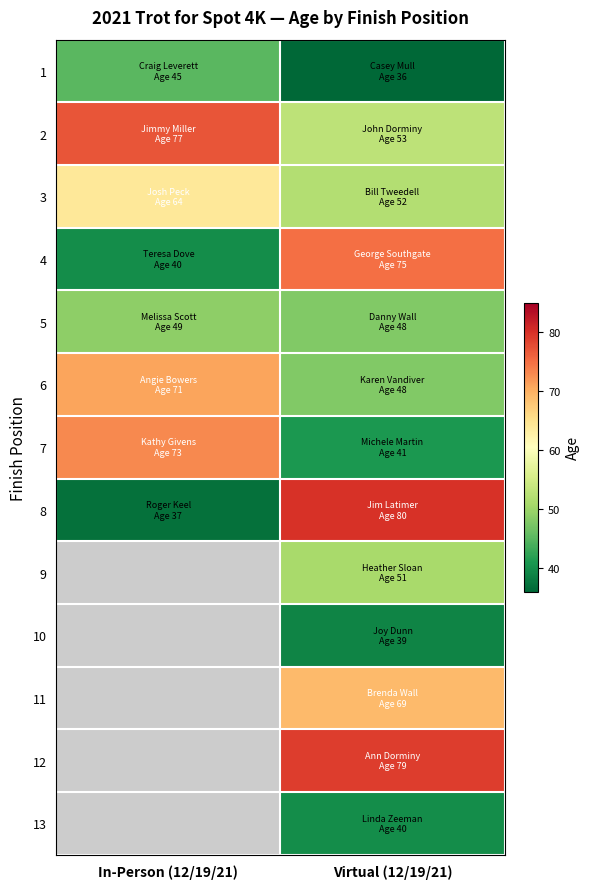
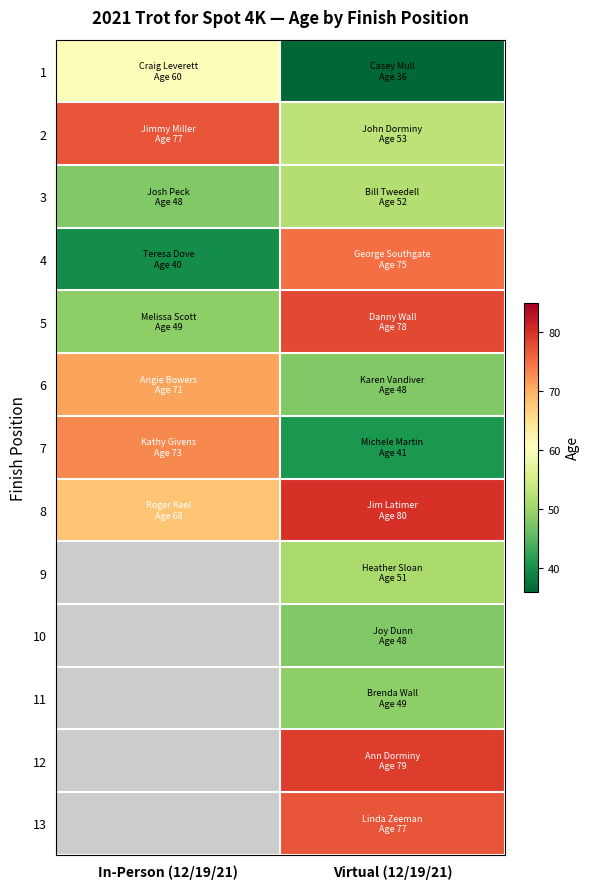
  {
    "1": {
-     "In-Person (12/19/21)": 45,
+     "In-Person (12/19/21)": 60,
      "Virtual (12/19/21)": 36
    },
    "2": {
      "In-Person (12/19/21)": 77,
      "Virtual (12/19/21)": 53
    },
    "3": {
-     "In-Person (12/19/21)": 64,
+     "In-Person (12/19/21)": 48,
      "Virtual (12/19/21)": 52
    },
    "4": {
      "In-Person (12/19/21)": 40,
      "Virtual (12/19/21)": 75
    },
    "5": {
      "In-Person (12/19/21)": 49,
-     "Virtual (12/19/21)": 48
+     "Virtual (12/19/21)": 78
    },
    "6": {
      "In-Person (12/19/21)": 71,
      "Virtual (12/19/21)": 48
    },
    "7": {
      "In-Person (12/19/21)": 73,
      "Virtual (12/19/21)": 41
    },
    "8": {
-     "In-Person (12/19/21)": 37,
+     "In-Person (12/19/21)": 68,
      "Virtual (12/19/21)": 80
    },
    "9": {
      "Virtual (12/19/21)": 51
    },
    "10": {
-     "Virtual (12/19/21)": 39
+     "Virtual (12/19/21)": 48
    },
    "11": {
-     "Virtual (12/19/21)": 69
+     "Virtual (12/19/21)": 49
    },
    "12": {
      "Virtual (12/19/21)": 79
    },
    "13": {
-     "Virtual (12/19/21)": 40
+     "Virtual (12/19/21)": 77
    }
  }
